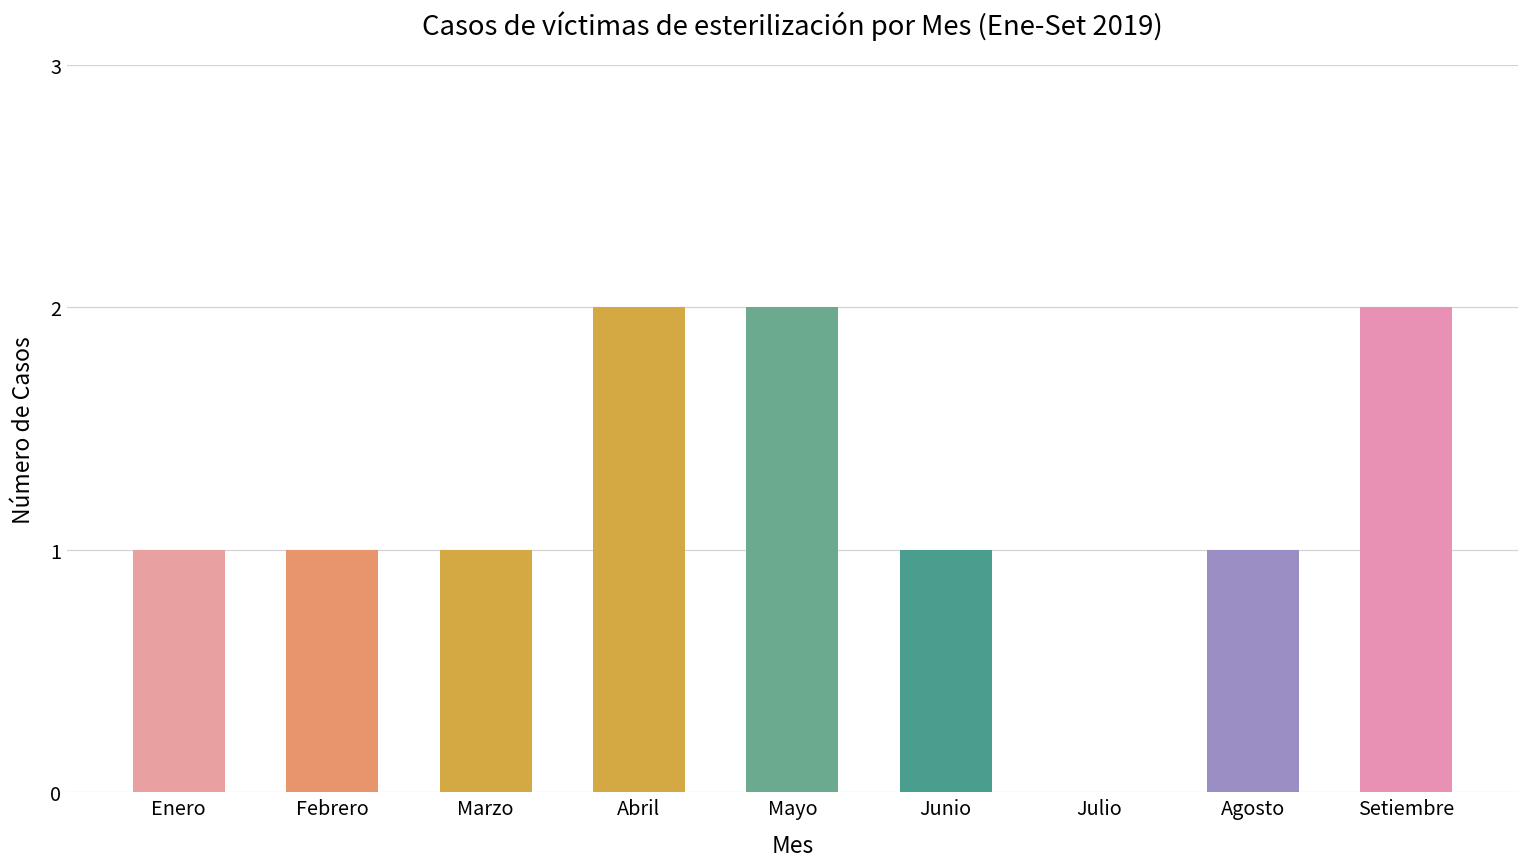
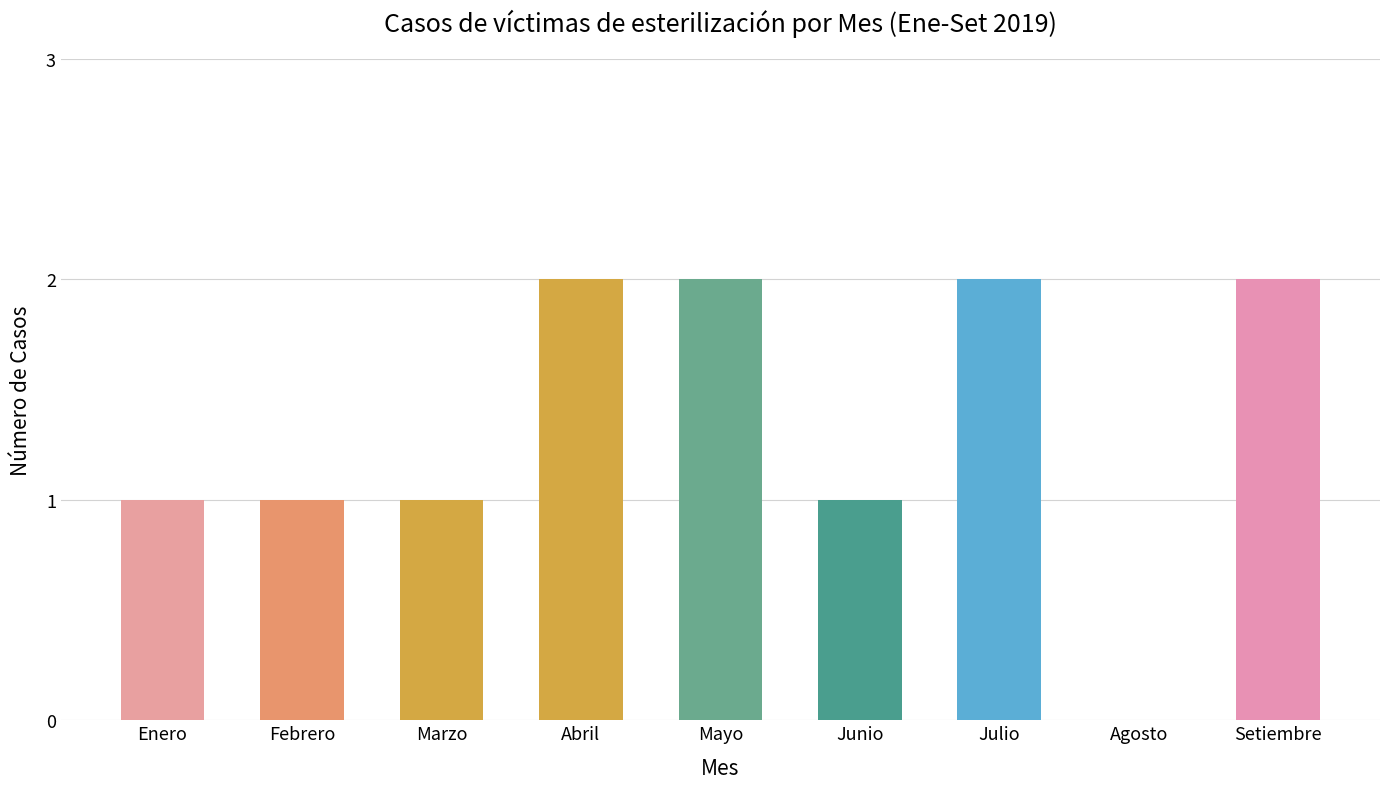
  {
    "Enero": 1,
    "Febrero": 1,
    "Marzo": 1,
    "Abril": 2,
    "Mayo": 2,
    "Junio": 1,
-   "Julio": 0,
-   "Agosto": 1,
+   "Julio": 2,
+   "Agosto": 0,
    "Setiembre": 2
  }
